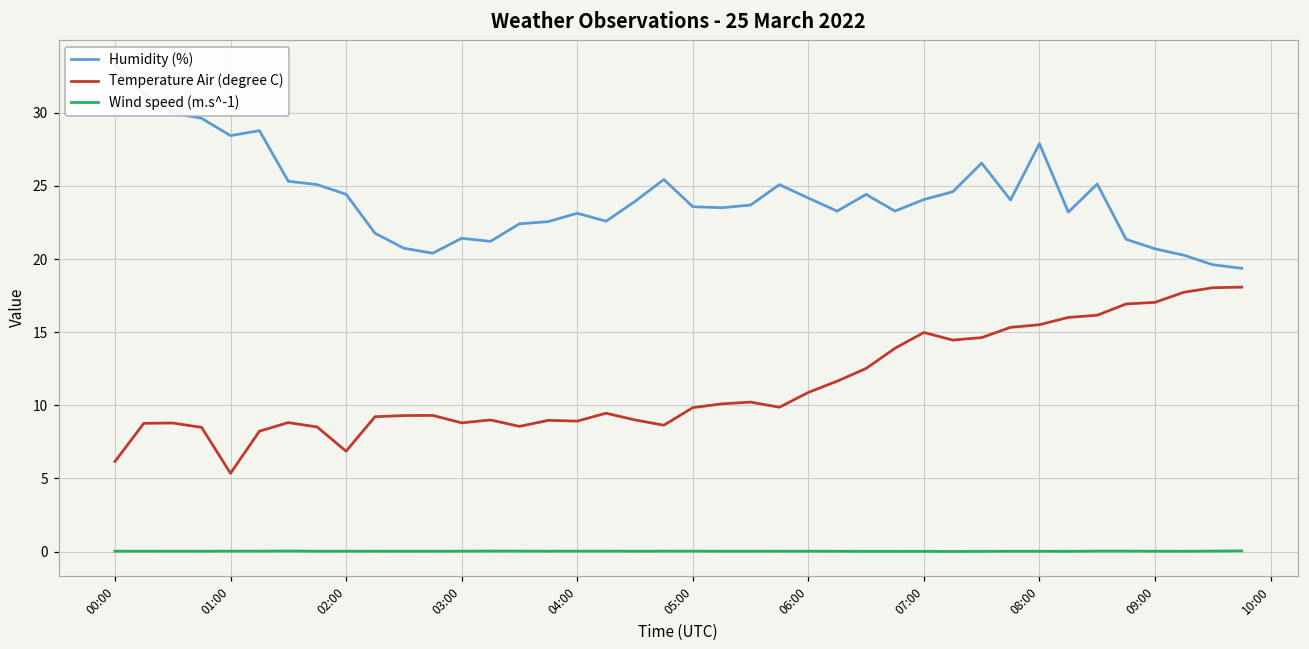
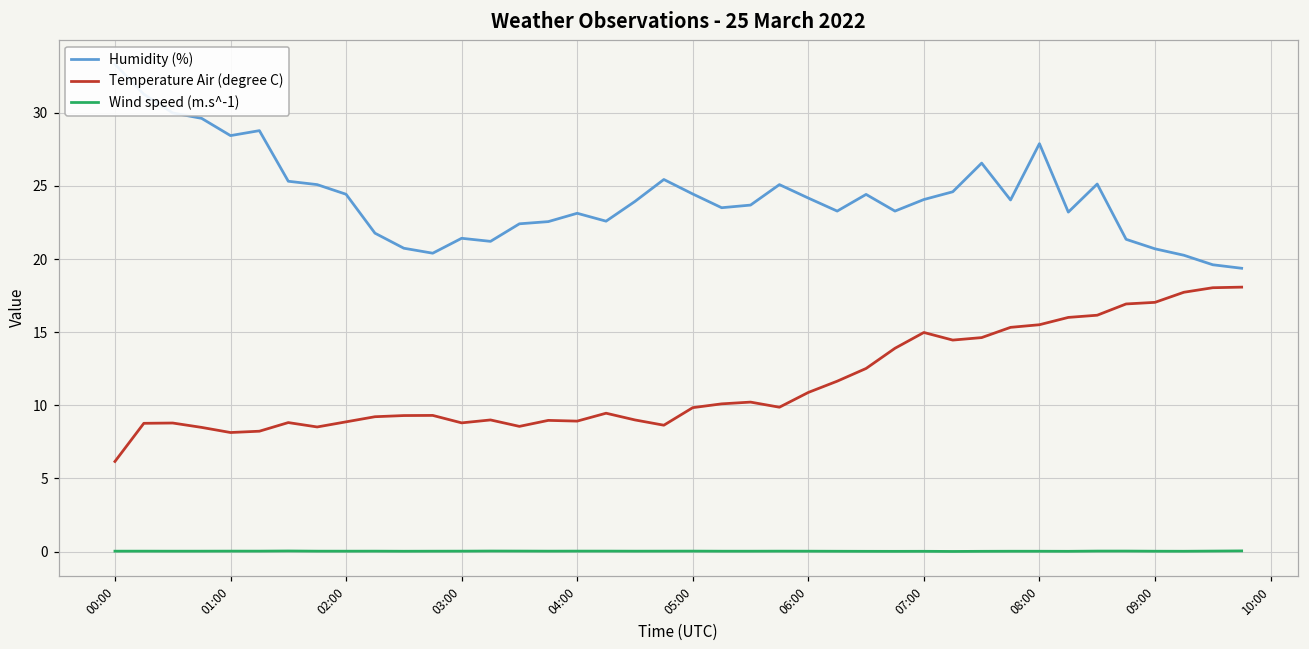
  {
    "Humidity (%)": {
      "01:00": 28.4,
      "02:00": 24.4,
      "03:00": 21.4,
      "04:00": 23.1,
-     "05:00": 23.6,
+     "05:00": 24.5,
      "06:00": 24.2,
      "07:00": 24.1,
      "08:00": 27.9,
      "09:00": 20.7
    },
    "Temperature Air (degree C)": {
      "00:00": 6.2,
-     "01:00": 5.4,
-     "02:00": 6.9,
+     "01:00": 8.1,
+     "02:00": 8.9,
      "03:00": 8.8,
      "04:00": 8.9,
      "05:00": 9.8,
      "06:00": 10.9,
      "07:00": 15.0,
      "08:00": 15.5,
      "09:00": 17.0
    },
    "Wind speed (m.s^-1)": {
      "00:00": 0.0,
      "01:00": 0.0,
      "02:00": 0.0,
      "03:00": 0.0,
      "04:00": 0.0,
      "05:00": 0.0,
      "06:00": 0.0,
      "07:00": 0.0,
      "08:00": 0.0,
      "09:00": 0.0
    }
  }
